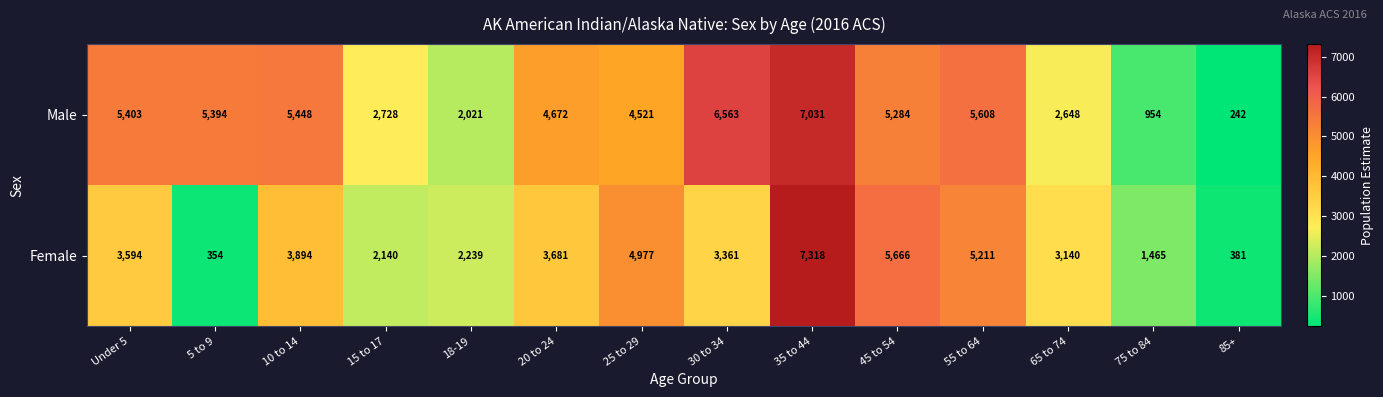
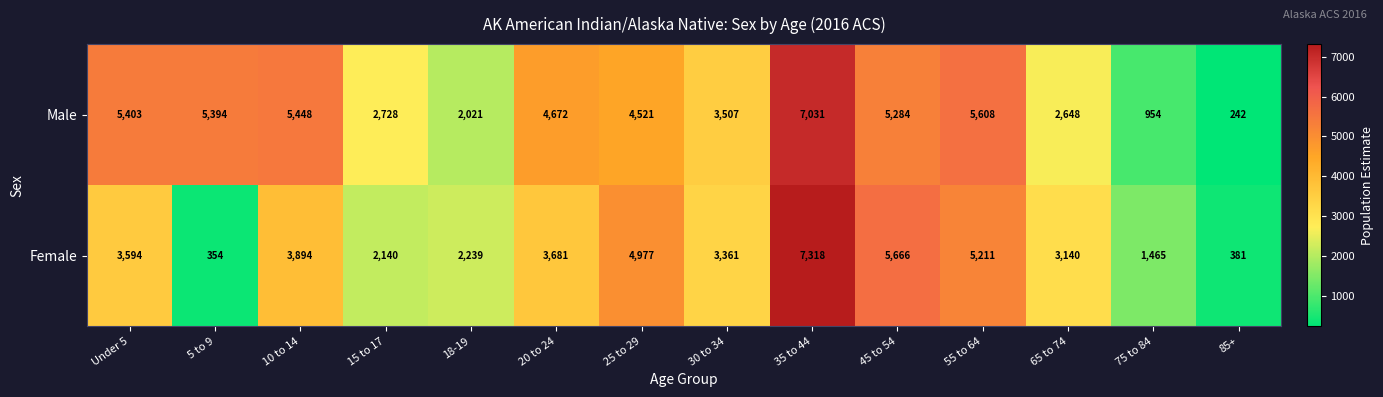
  {
    "Male": {
      "Under 5": "5,403",
      "5 to 9": "5,394",
      "10 to 14": "5,448",
      "15 to 17": "2,728",
      "18-19": "2,021",
      "20 to 24": "4,672",
      "25 to 29": "4,521",
-     "30 to 34": "6,563",
+     "30 to 34": "3,507",
      "35 to 44": "7,031",
      "45 to 54": "5,284",
      "55 to 64": "5,608",
      "65 to 74": "2,648",
      "75 to 84": "954",
      "85+": "242"
    },
    "Female": {
      "Under 5": "3,594",
      "5 to 9": "354",
      "10 to 14": "3,894",
      "15 to 17": "2,140",
      "18-19": "2,239",
      "20 to 24": "3,681",
      "25 to 29": "4,977",
      "30 to 34": "3,361",
      "35 to 44": "7,318",
      "45 to 54": "5,666",
      "55 to 64": "5,211",
      "65 to 74": "3,140",
      "75 to 84": "1,465",
      "85+": "381"
    }
  }
